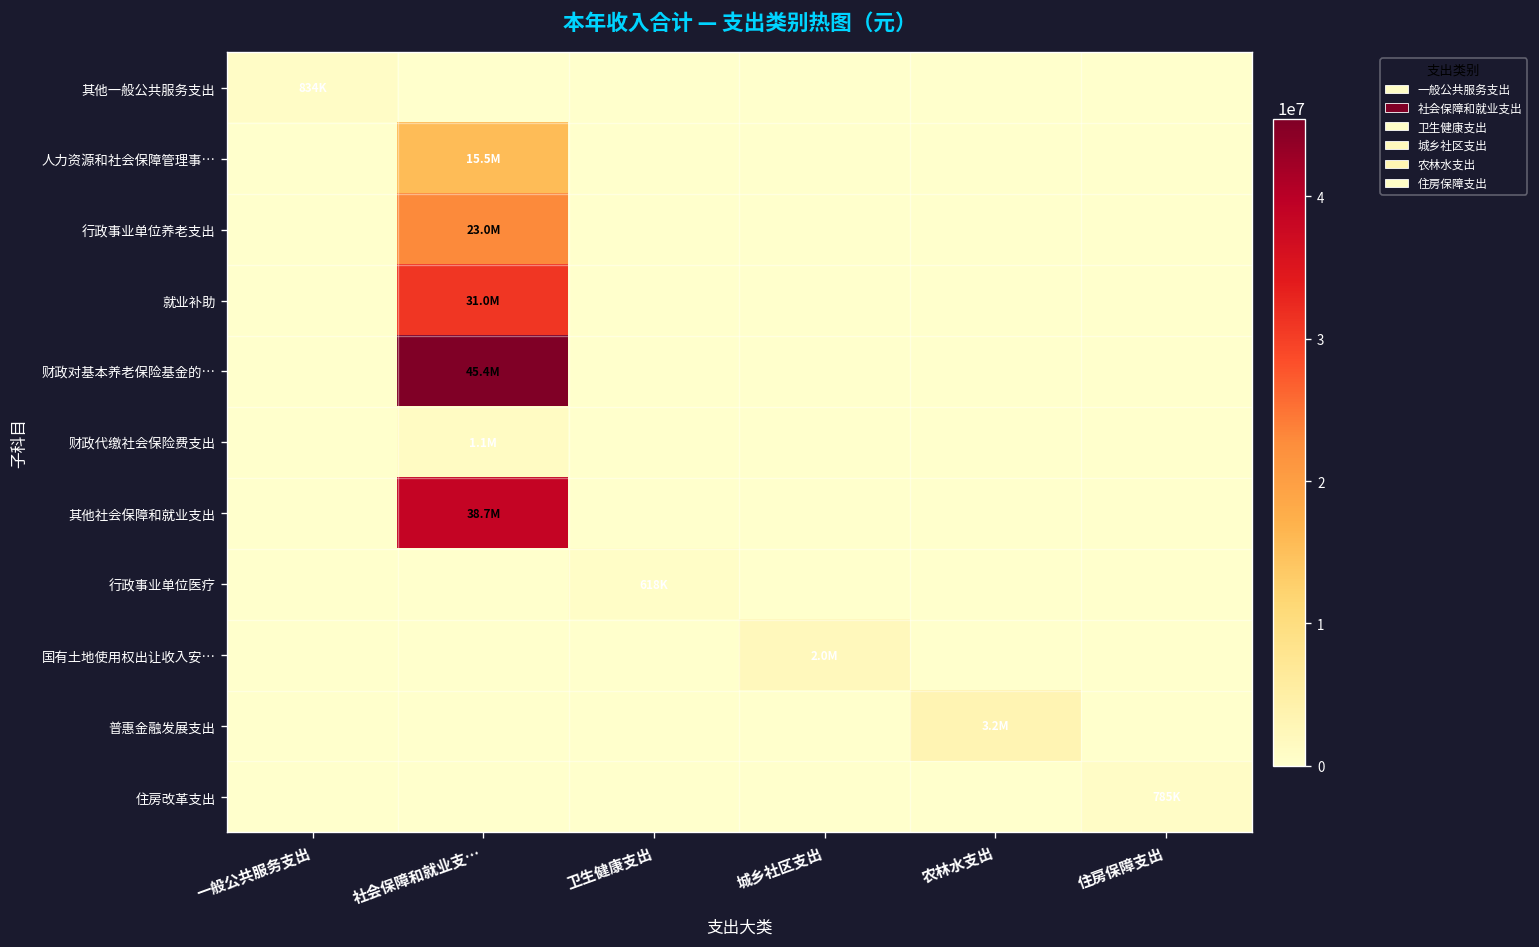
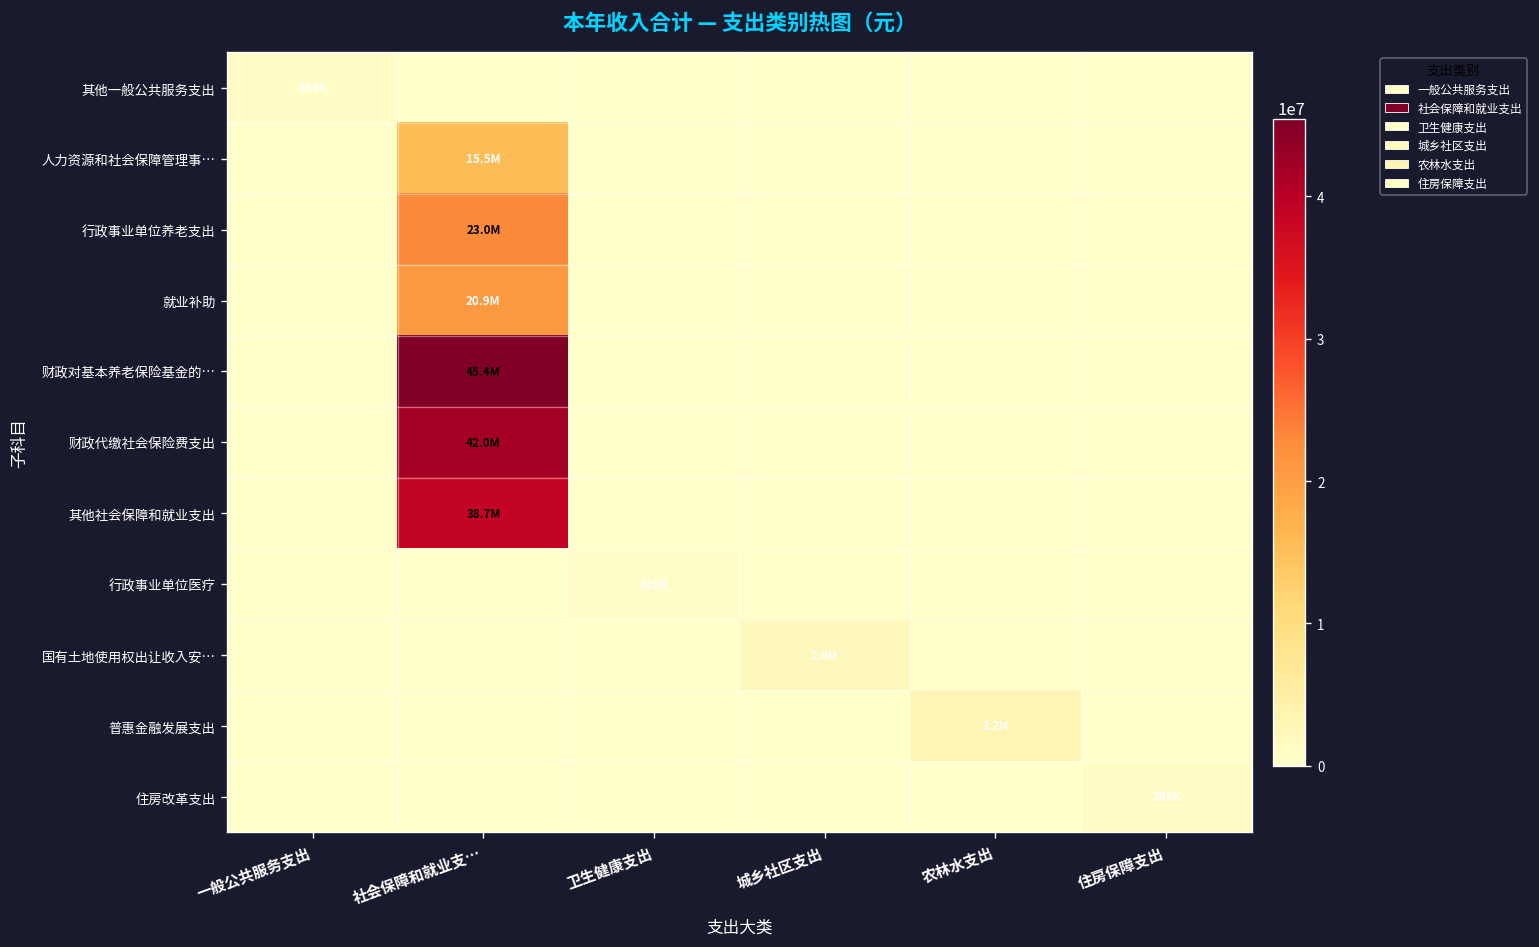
  {
    "其他一般公共服务支出": {
      "一般公共服务支出": "834K"
    },
    "人力资源和社会保障管理事…": {
      "社会保障和就业支…": "15.5M"
    },
    "行政事业单位养老支出": {
      "社会保障和就业支…": "23.0M"
    },
    "就业补助": {
-     "社会保障和就业支…": "31.0M"
+     "社会保障和就业支…": "20.9M"
    },
    "财政对基本养老保险基金的…": {
      "社会保障和就业支…": "45.4M"
    },
    "财政代缴社会保险费支出": {
-     "社会保障和就业支…": "1.1M"
+     "社会保障和就业支…": "42.0M"
    },
    "其他社会保障和就业支出": {
      "社会保障和就业支…": "38.7M"
    },
    "行政事业单位医疗": {
      "卫生健康支出": "618K"
    },
    "国有土地使用权出让收入安…": {
      "城乡社区支出": "2.0M"
    },
    "普惠金融发展支出": {
      "农林水支出": "3.2M"
    },
    "住房改革支出": {
      "住房保障支出": "785K"
    }
  }
